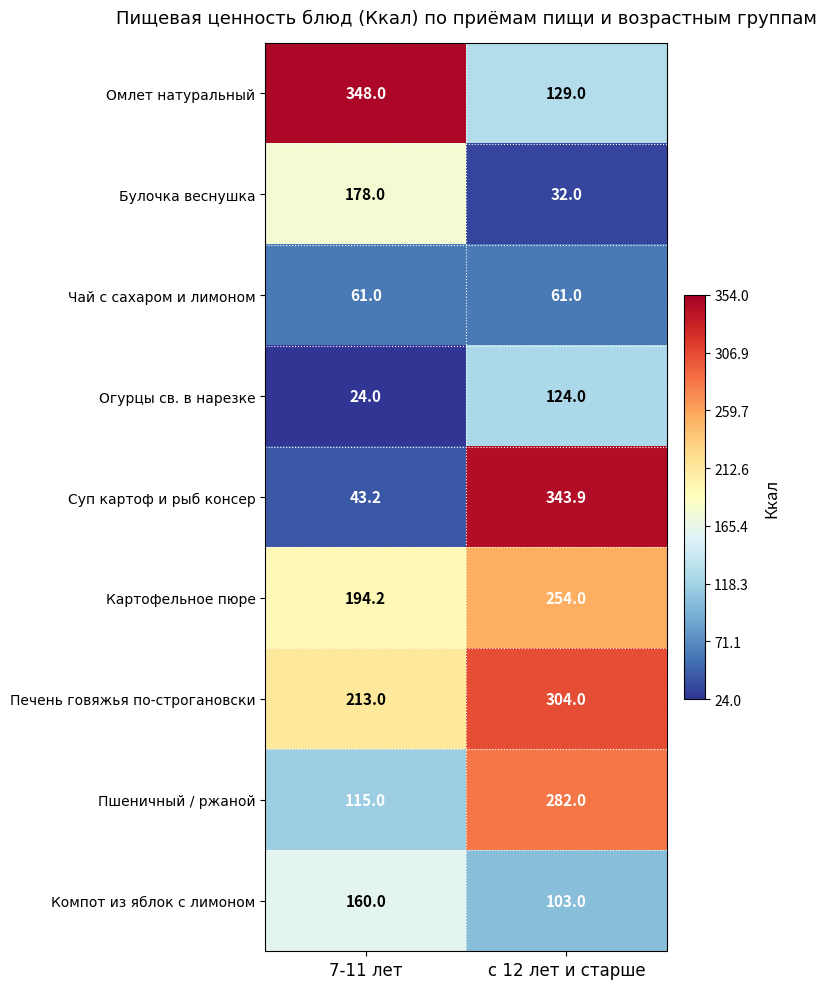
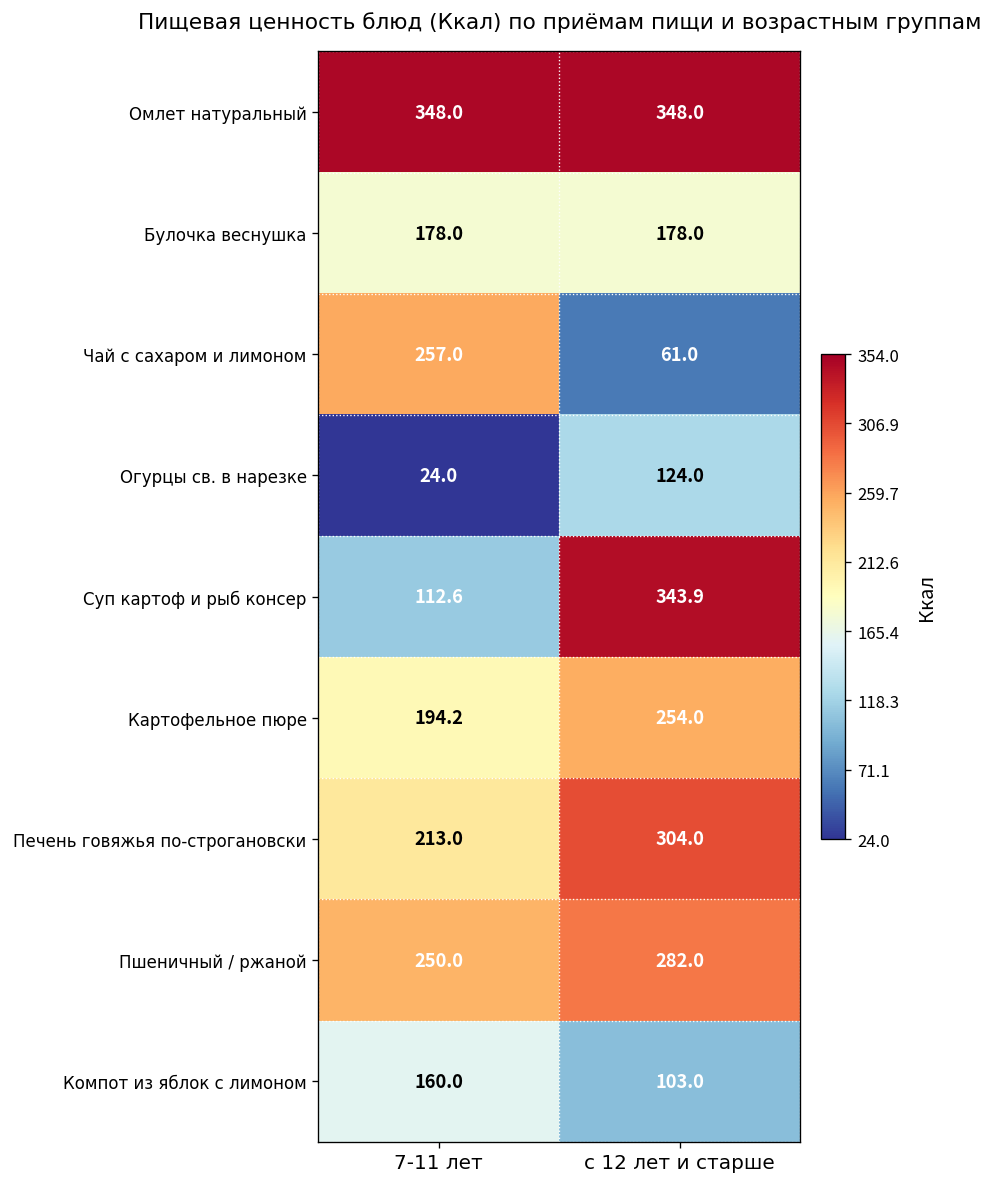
  {
    "Омлет натуральный": {
      "7-11 лет": 348.0,
-     "с 12 лет и старше": 129.0
+     "с 12 лет и старше": 348.0
    },
    "Булочка веснушка": {
      "7-11 лет": 178.0,
-     "с 12 лет и старше": 32.0
+     "с 12 лет и старше": 178.0
    },
    "Чай с сахаром и лимоном": {
-     "7-11 лет": 61.0,
+     "7-11 лет": 257.0,
      "с 12 лет и старше": 61.0
    },
    "Огурцы св. в нарезке": {
      "7-11 лет": 24.0,
      "с 12 лет и старше": 124.0
    },
    "Суп картоф и рыб консер": {
-     "7-11 лет": 43.2,
+     "7-11 лет": 112.6,
      "с 12 лет и старше": 343.9
    },
    "Картофельное пюре": {
      "7-11 лет": 194.2,
      "с 12 лет и старше": 254.0
    },
    "Печень говяжья по-строгановски": {
      "7-11 лет": 213.0,
      "с 12 лет и старше": 304.0
    },
    "Пшеничный / ржаной": {
-     "7-11 лет": 115.0,
+     "7-11 лет": 250.0,
      "с 12 лет и старше": 282.0
    },
    "Компот из яблок с лимоном": {
      "7-11 лет": 160.0,
      "с 12 лет и старше": 103.0
    }
  }
